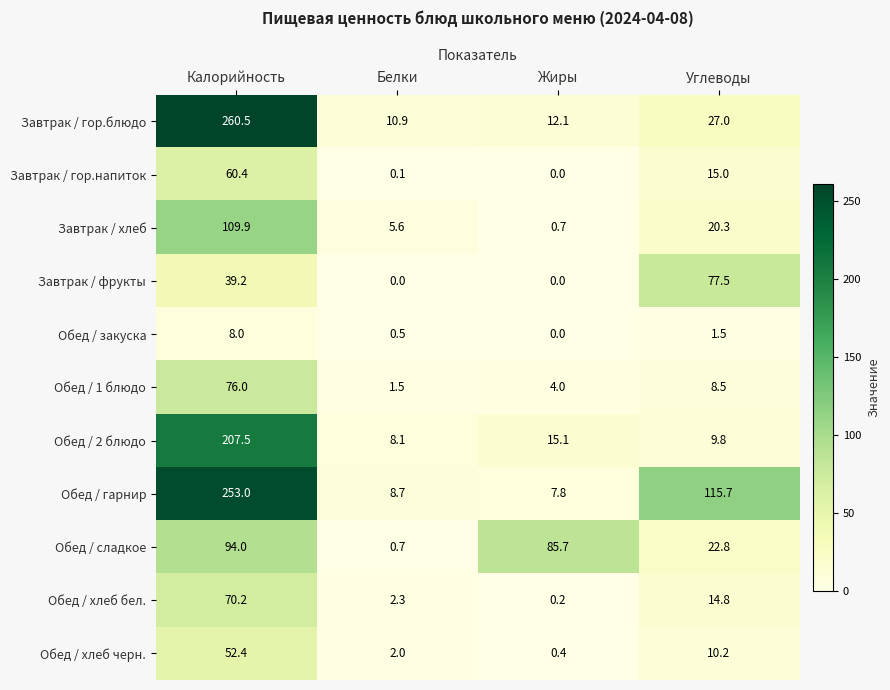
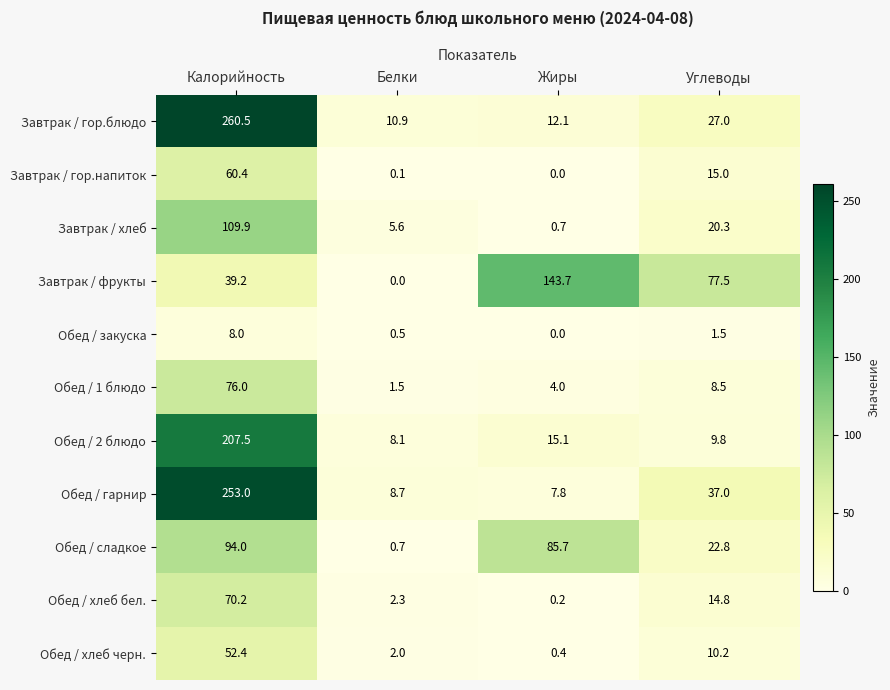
  {
    "Завтрак / гор.блюдо": {
      "Калорийность": 260.5,
      "Белки": 10.9,
      "Жиры": 12.1,
      "Углеводы": 27.0
    },
    "Завтрак / гор.напиток": {
      "Калорийность": 60.4,
      "Белки": 0.1,
      "Жиры": 0.0,
      "Углеводы": 15.0
    },
    "Завтрак / хлеб": {
      "Калорийность": 109.9,
      "Белки": 5.6,
      "Жиры": 0.7,
      "Углеводы": 20.3
    },
    "Завтрак / фрукты": {
      "Калорийность": 39.2,
      "Белки": 0.0,
-     "Жиры": 0.0,
+     "Жиры": 143.7,
      "Углеводы": 77.5
    },
    "Обед / закуска": {
      "Калорийность": 8.0,
      "Белки": 0.5,
      "Жиры": 0.0,
      "Углеводы": 1.5
    },
    "Обед / 1 блюдо": {
      "Калорийность": 76.0,
      "Белки": 1.5,
      "Жиры": 4.0,
      "Углеводы": 8.5
    },
    "Обед / 2 блюдо": {
      "Калорийность": 207.5,
      "Белки": 8.1,
      "Жиры": 15.1,
      "Углеводы": 9.8
    },
    "Обед / гарнир": {
      "Калорийность": 253.0,
      "Белки": 8.7,
      "Жиры": 7.8,
-     "Углеводы": 115.7
+     "Углеводы": 37.0
    },
    "Обед / сладкое": {
      "Калорийность": 94.0,
      "Белки": 0.7,
      "Жиры": 85.7,
      "Углеводы": 22.8
    },
    "Обед / хлеб бел.": {
      "Калорийность": 70.2,
      "Белки": 2.3,
      "Жиры": 0.2,
      "Углеводы": 14.8
    },
    "Обед / хлеб черн.": {
      "Калорийность": 52.4,
      "Белки": 2.0,
      "Жиры": 0.4,
      "Углеводы": 10.2
    }
  }
